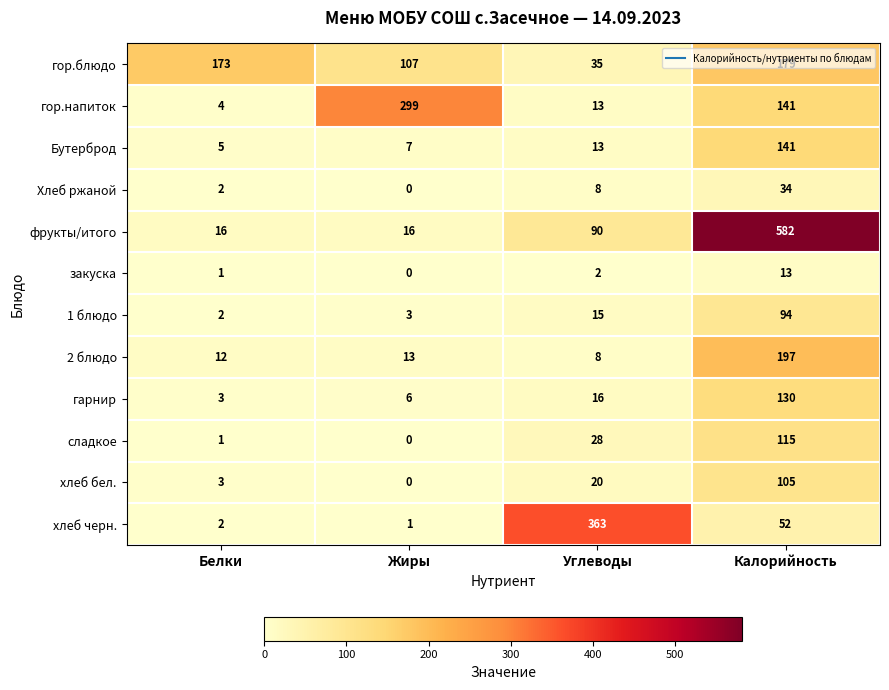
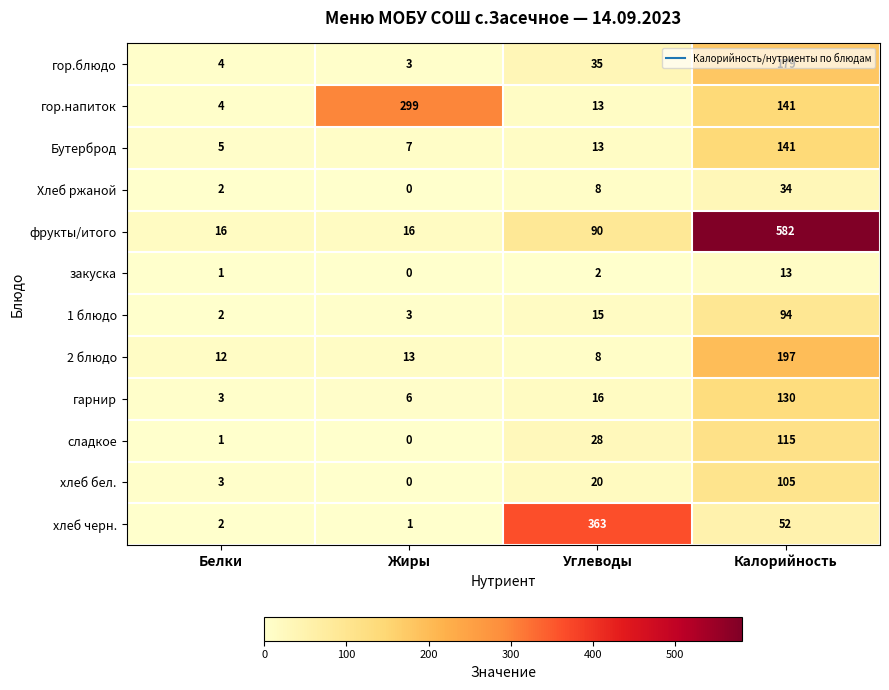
  {
    "гор.блюдо": {
-     "Белки": 173,
-     "Жиры": 107,
+     "Белки": 4,
+     "Жиры": 3,
      "Углеводы": 35
    },
    "гор.напиток": {
      "Белки": 4,
      "Жиры": 299,
      "Углеводы": 13,
      "Калорийность": 141
    },
    "Бутерброд": {
      "Белки": 5,
      "Жиры": 7,
      "Углеводы": 13,
      "Калорийность": 141
    },
    "Хлеб ржаной": {
      "Белки": 2,
      "Жиры": 0,
      "Углеводы": 8,
      "Калорийность": 34
    },
    "фрукты/итого": {
      "Белки": 16,
      "Жиры": 16,
      "Углеводы": 90,
      "Калорийность": 582
    },
    "закуска": {
      "Белки": 1,
      "Жиры": 0,
      "Углеводы": 2,
      "Калорийность": 13
    },
    "1 блюдо": {
      "Белки": 2,
      "Жиры": 3,
      "Углеводы": 15,
      "Калорийность": 94
    },
    "2 блюдо": {
      "Белки": 12,
      "Жиры": 13,
      "Углеводы": 8,
      "Калорийность": 197
    },
    "гарнир": {
      "Белки": 3,
      "Жиры": 6,
      "Углеводы": 16,
      "Калорийность": 130
    },
    "сладкое": {
      "Белки": 1,
      "Жиры": 0,
      "Углеводы": 28,
      "Калорийность": 115
    },
    "хлеб бел.": {
      "Белки": 3,
      "Жиры": 0,
      "Углеводы": 20,
      "Калорийность": 105
    },
    "хлеб черн.": {
      "Белки": 2,
      "Жиры": 1,
      "Углеводы": 363,
      "Калорийность": 52
    }
  }
